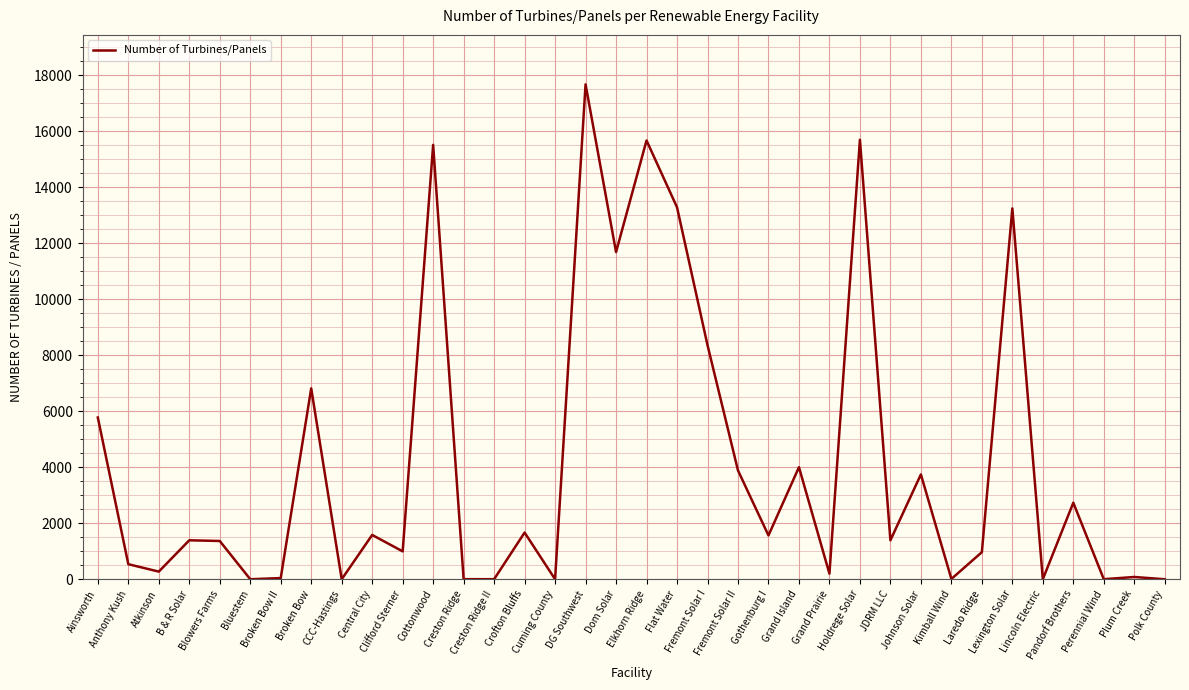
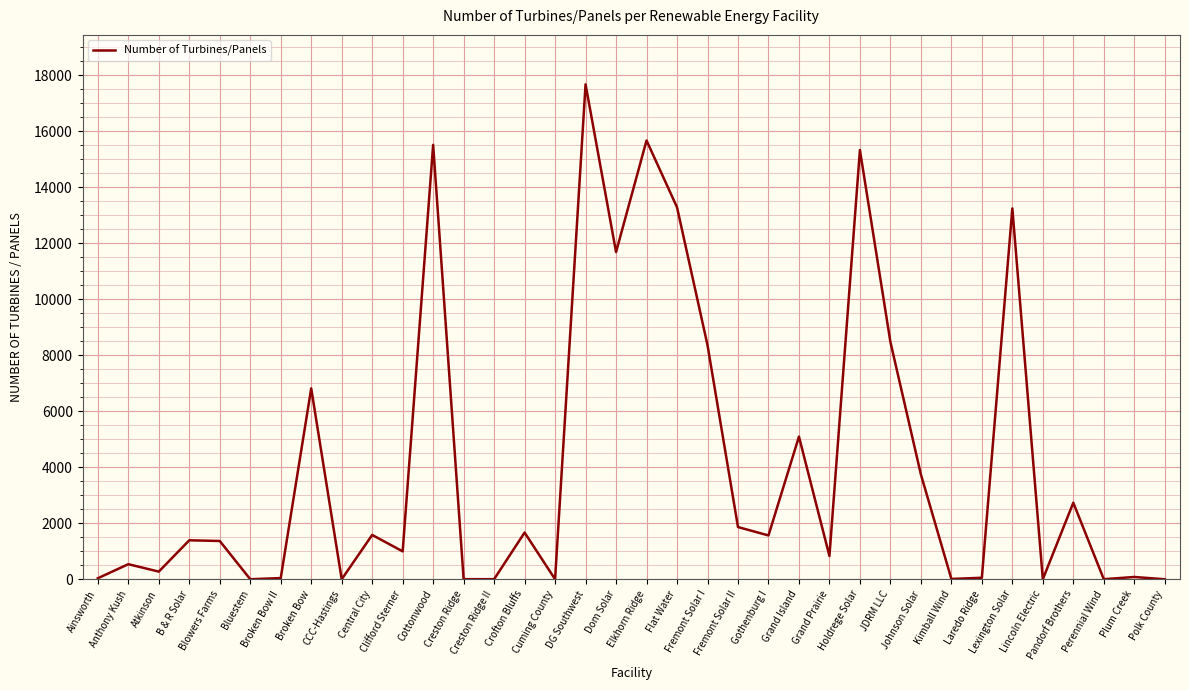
  {
-   "Ainsworth": 5800,
+   "Ainsworth": 0,
    "Anthony Kush": 500,
    "Atkinson": 300,
    "B & R Solar": 1400,
    "Blowers Farms": 1400,
    "Bluestem": 0,
    "Broken Bow II": 0,
    "Broken Bow": 6800,
    "CCC-Hastings": 0,
    "Central City": 1600,
    "Clifford Sterner": 1000,
    "Cottonwood": 15500,
    "Creston Ridge": 0,
    "Creston Ridge II": 0,
    "Crofton Bluffs": 1700,
    "Cuming County": 0,
    "DG Southwest": 17700,
    "Dom Solar": 11700,
    "Elkhorn Ridge": 15700,
    "Flat Water": 13300,
    "Fremont Solar I": 8400,
-   "Fremont Solar II": 3900,
+   "Fremont Solar II": 1900,
    "Gothenburg I": 1600,
-   "Grand Island": 4000,
-   "Grand Prairie": 200,
-   "Holdrege Solar": 15700,
-   "JDRM LLC": 1400,
+   "Grand Island": 5100,
+   "Grand Prairie": 800,
+   "Holdrege Solar": 15300,
+   "JDRM LLC": 8500,
    "Johnson Solar": 3700,
    "Kimball Wind": 0,
-   "Laredo Ridge": 1000,
+   "Laredo Ridge": 100,
    "Lexington Solar": 13200,
    "Lincoln Electric": 0,
    "Pandorf Brothers": 2700,
    "Perennial Wind": 0,
    "Plum Creek": 100,
    "Polk County": 0
  }
